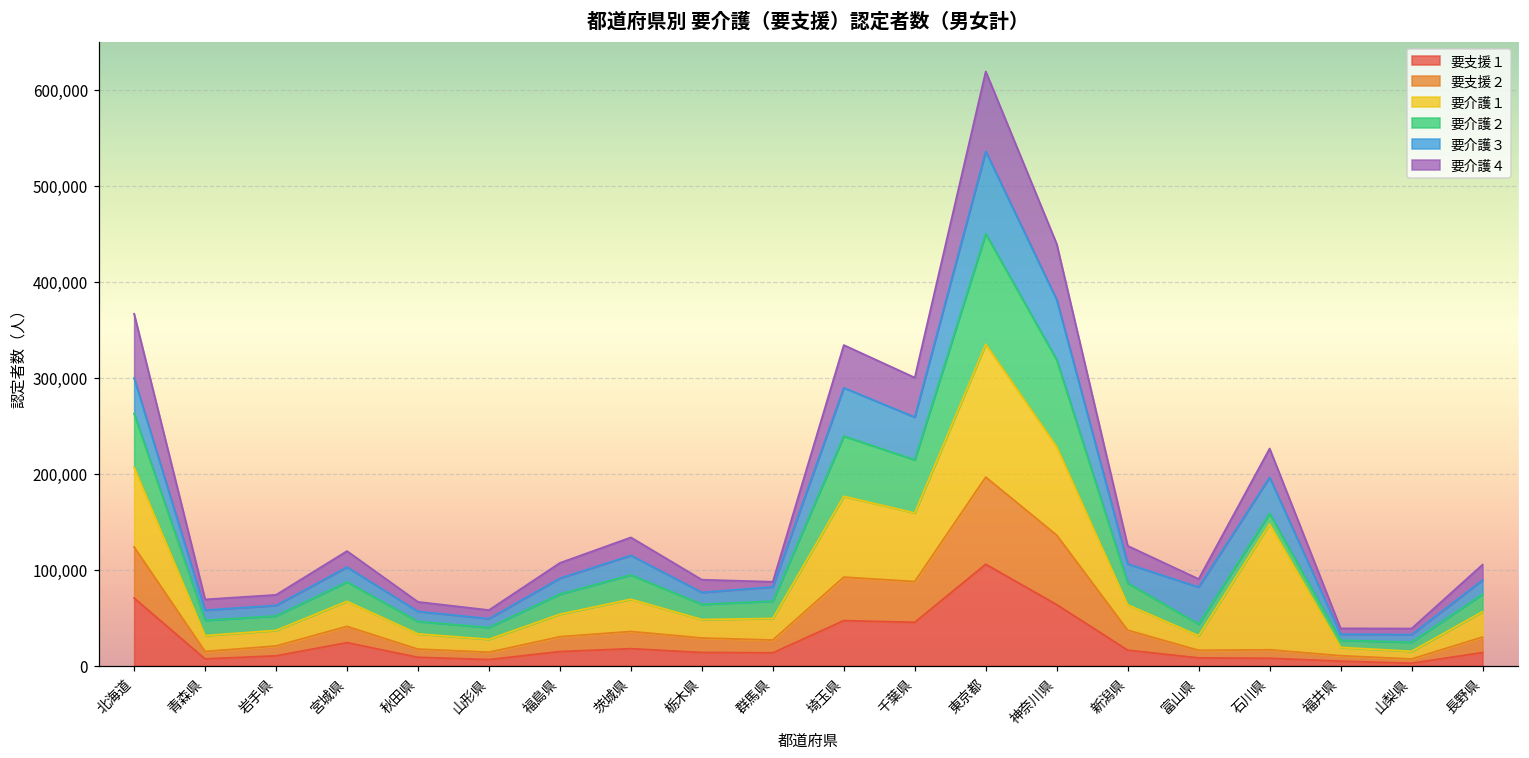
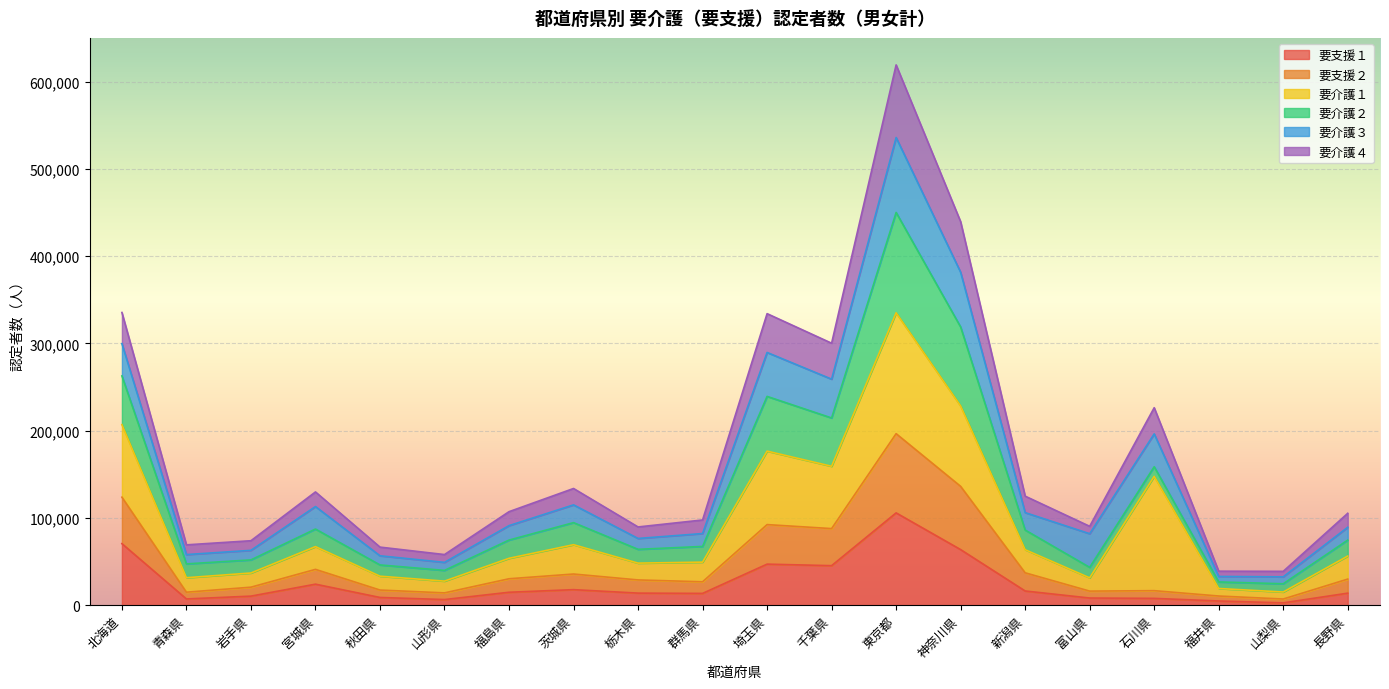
  {
    "要介護１": {
      "北海道": "80,000",
      "青森県": "20,000",
      "岩手県": "20,000",
      "宮城県": "30,000",
      "秋田県": "20,000",
      "山形県": "10,000",
      "福島県": "20,000",
      "茨城県": "30,000",
      "栃木県": "20,000",
      "群馬県": "20,000",
      "埼玉県": "80,000",
      "千葉県": "70,000",
      "東京都": "140,000",
      "神奈川県": "90,000",
      "新潟県": "30,000",
      "富山県": "20,000",
      "石川県": "130,000",
      "福井県": "10,000",
      "山梨県": "10,000",
      "長野県": "30,000"
    },
    "要介護２": {
      "北海道": "60,000",
      "青森県": "20,000",
      "岩手県": "20,000",
      "宮城県": "20,000",
      "秋田県": "10,000",
      "山形県": "10,000",
      "福島県": "20,000",
      "茨城県": "30,000",
      "栃木県": "20,000",
      "群馬県": "20,000",
      "埼玉県": "60,000",
      "千葉県": "60,000",
      "東京都": "110,000",
      "神奈川県": "90,000",
      "新潟県": "20,000",
      "富山県": "10,000",
      "石川県": "10,000",
      "福井県": "10,000",
      "山梨県": "10,000",
      "長野県": "20,000"
    },
    "要介護３": {
      "北海道": "40,000",
      "青森県": "10,000",
      "岩手県": "10,000",
-     "宮城県": "20,000",
+     "宮城県": "30,000",
      "秋田県": "10,000",
      "山形県": "10,000",
      "福島県": "20,000",
      "茨城県": "20,000",
      "栃木県": "10,000",
      "群馬県": "10,000",
      "埼玉県": "50,000",
      "千葉県": "40,000",
      "東京都": "90,000",
      "神奈川県": "60,000",
      "新潟県": "20,000",
      "富山県": "40,000",
      "石川県": "40,000",
      "福井県": "10,000",
      "山梨県": "10,000",
      "長野県": "10,000"
    },
    "要介護４": {
-     "北海道": "70,000",
+     "北海道": "40,000",
      "青森県": "10,000",
      "岩手県": "10,000",
      "宮城県": "20,000",
      "秋田県": "10,000",
      "山形県": "10,000",
      "福島県": "20,000",
      "茨城県": "20,000",
      "栃木県": "10,000",
-     "群馬県": "10,000",
+     "群馬県": "20,000",
      "埼玉県": "40,000",
      "千葉県": "40,000",
      "東京都": "80,000",
      "神奈川県": "60,000",
      "新潟県": "20,000",
      "富山県": "10,000",
      "石川県": "30,000",
      "福井県": "10,000",
      "山梨県": "10,000",
      "長野県": "20,000"
    }
  }
